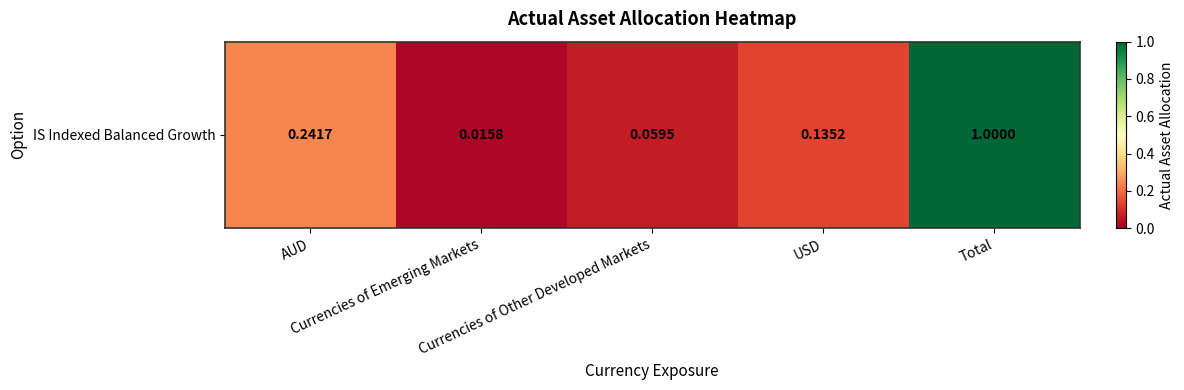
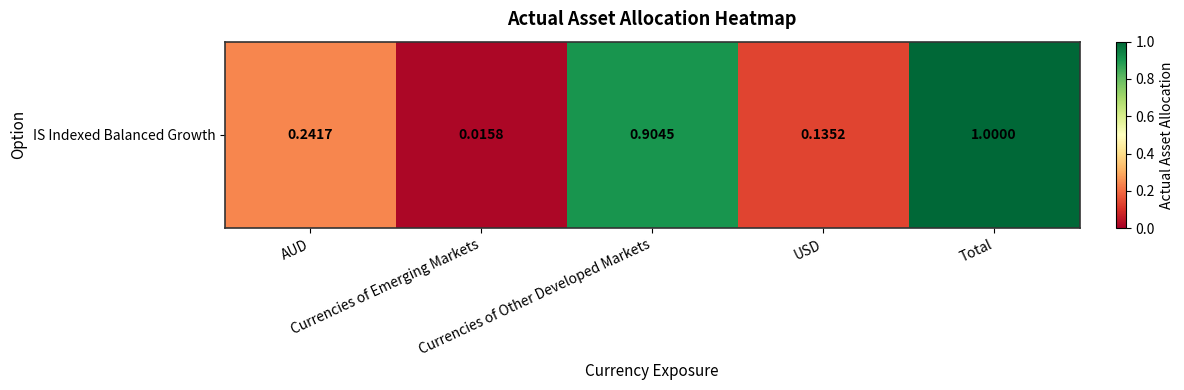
  {
    "IS Indexed Balanced Growth": {
      "AUD": 0.2417,
      "Currencies of Emerging Markets": 0.0158,
-     "Currencies of Other Developed Markets": 0.0595,
+     "Currencies of Other Developed Markets": 0.9045,
      "USD": 0.1352,
      "Total": 1.0000
    }
  }
